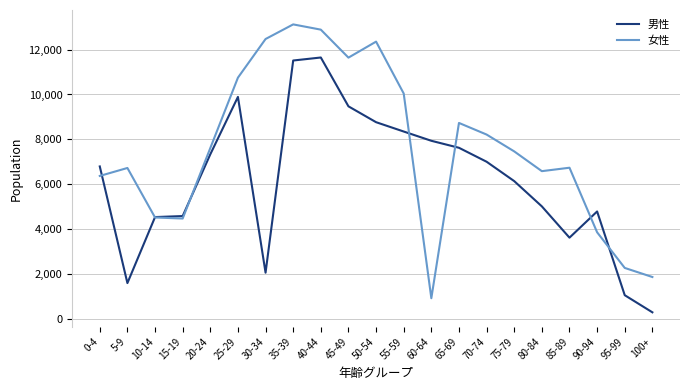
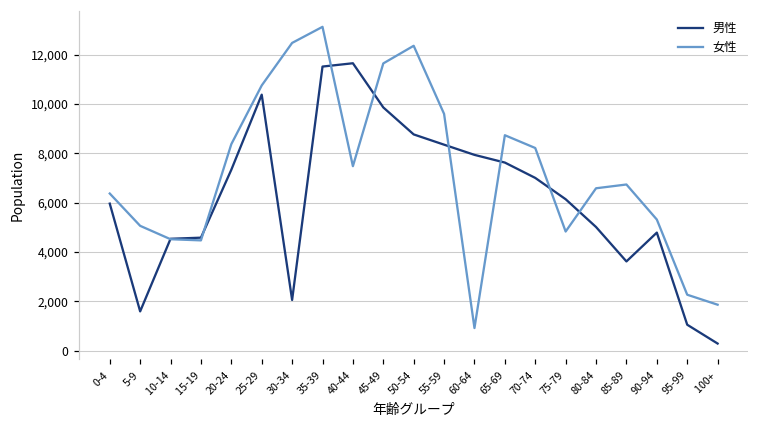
  {
    "男性": {
-     "0-4": "6,800",
+     "0-4": "6,000",
      "5-9": "1,600",
      "20-24": "7,300",
-     "25-29": "9,900",
+     "25-29": "10,400",
      "30-34": "2,100",
      "35-39": "11,500",
      "40-44": "11,600",
-     "45-49": "9,500",
+     "45-49": "9,900",
      "50-54": "8,800",
      "55-59": "8,300",
      "60-64": "7,900",
      "65-69": "7,600",
      "70-74": "7,000",
      "75-79": "6,100",
      "80-84": "5,000",
      "85-89": "3,600",
      "90-94": "4,800",
      "95-99": "1,100",
      "100+": "300"
    },
    "女性": {
      "0-4": "6,400",
-     "5-9": "6,700",
-     "20-24": "7,600",
+     "5-9": "5,100",
+     "20-24": "8,400",
      "25-29": "10,800",
      "30-34": "12,500",
      "35-39": "13,100",
-     "40-44": "12,900",
+     "40-44": "7,500",
      "45-49": "11,600",
      "50-54": "12,400",
-     "55-59": "10,000",
+     "55-59": "9,600",
      "60-64": "900",
      "65-69": "8,700",
      "70-74": "8,200",
-     "75-79": "7,500",
+     "75-79": "4,800",
      "80-84": "6,600",
      "85-89": "6,700",
-     "90-94": "3,900",
+     "90-94": "5,300",
      "95-99": "2,300",
      "100+": "1,900"
    }
  }
